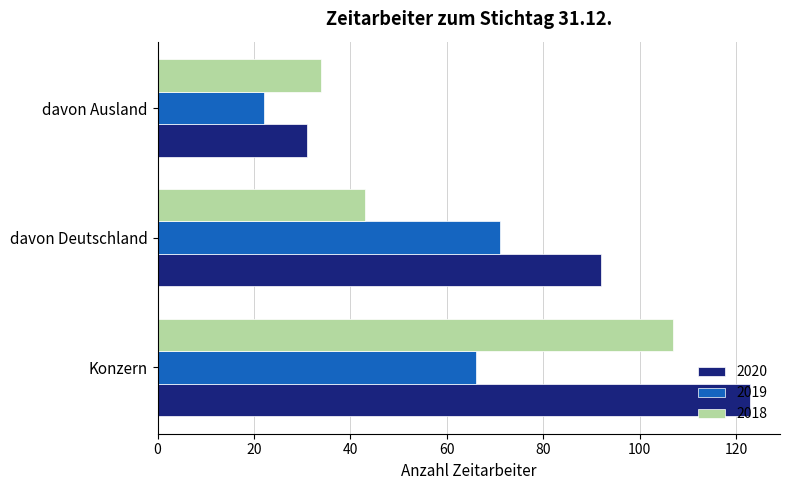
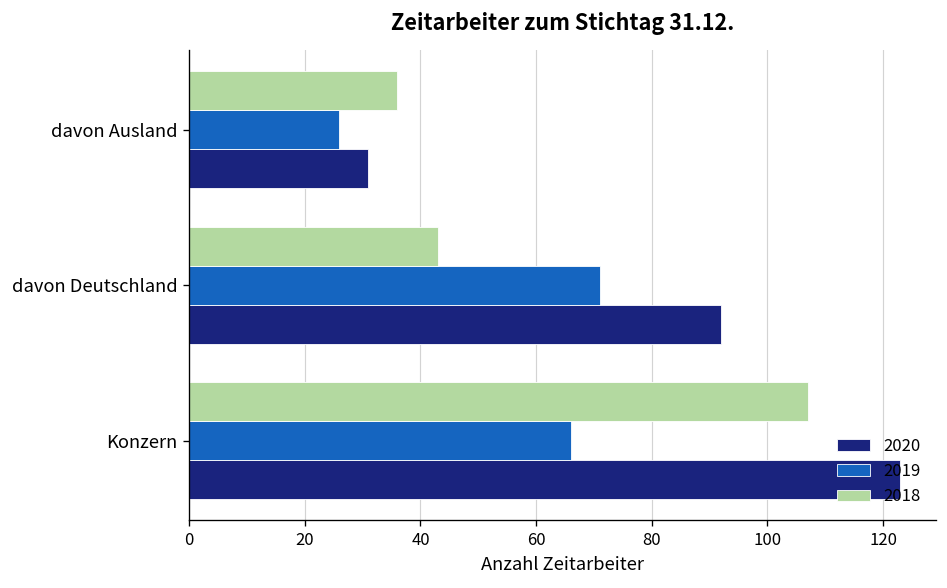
  {
    "2020": {
      "davon Ausland": 31,
      "davon Deutschland": 92,
      "Konzern": 123
    },
    "2019": {
-     "davon Ausland": 22,
+     "davon Ausland": 26,
      "davon Deutschland": 71,
      "Konzern": 66
    },
    "2018": {
-     "davon Ausland": 34,
+     "davon Ausland": 36,
      "davon Deutschland": 43,
      "Konzern": 107
    }
  }
